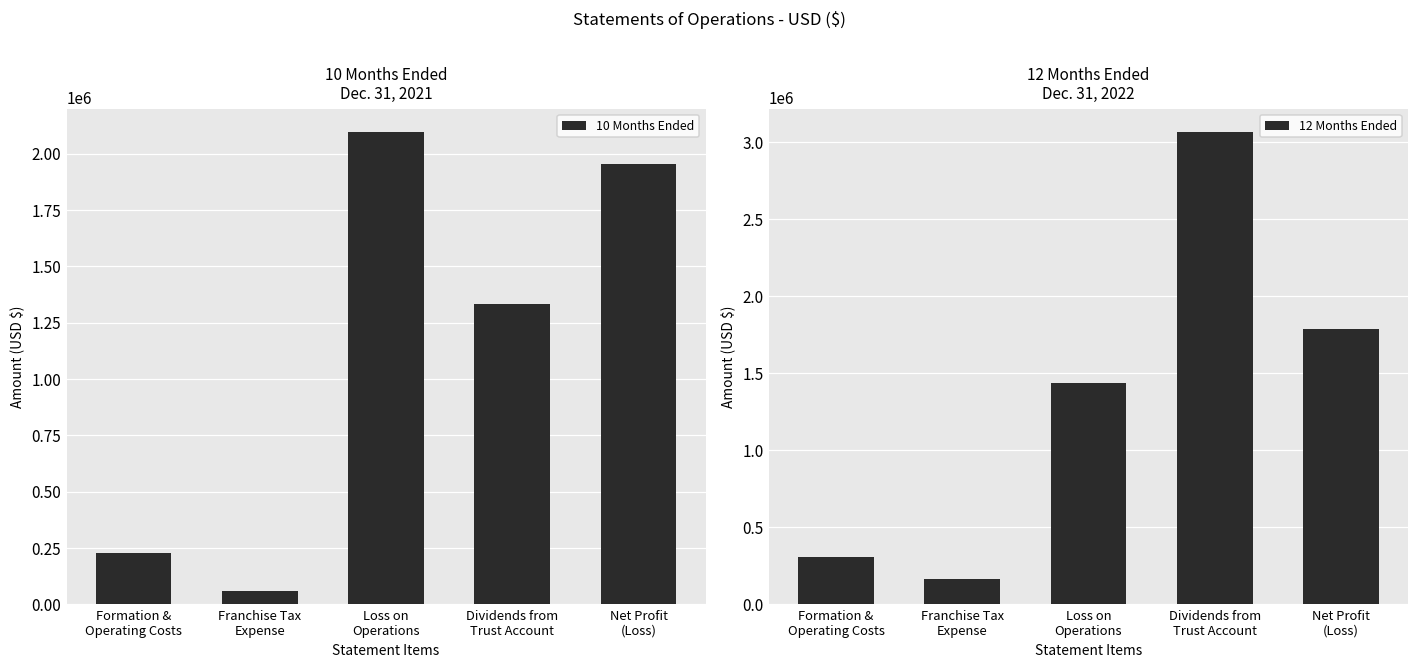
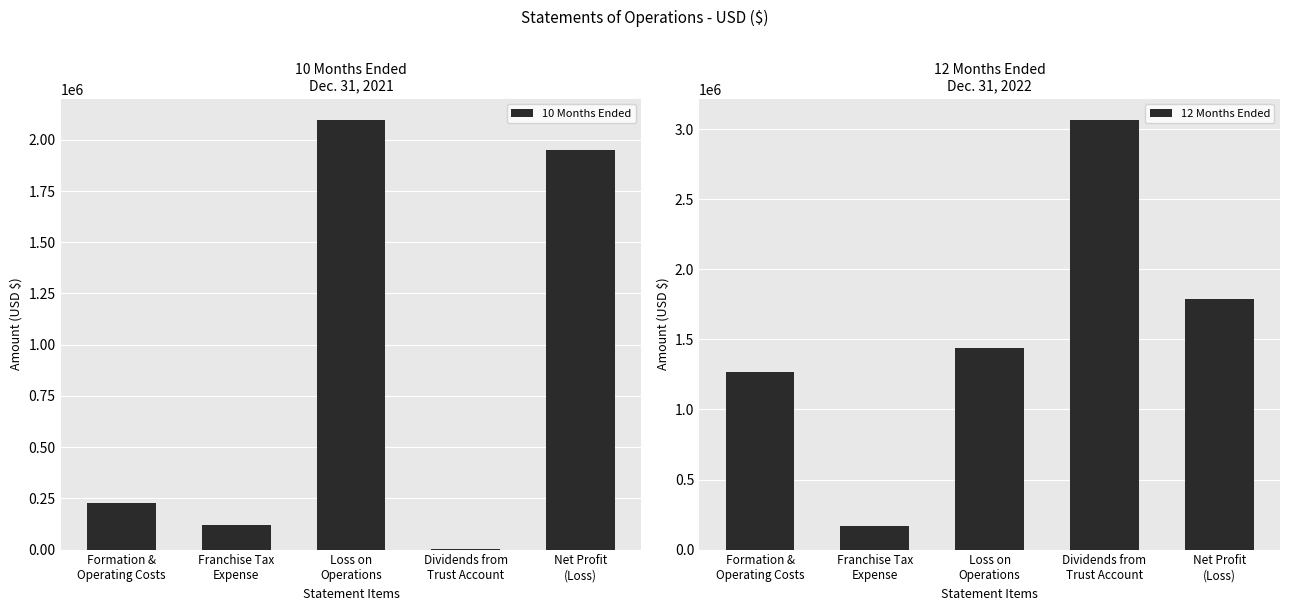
  {
    "10 Months Ended Dec. 31, 2021": {
      "Formation & Operating Costs": 230000,
-     "Franchise Tax Expense": 60000,
+     "Franchise Tax Expense": 120000,
      "Loss on Operations": 2100000,
-     "Dividends from Trust Account": 1330000,
+     "Dividends from Trust Account": 0,
      "Net Profit (Loss)": 1950000
    },
    "12 Months Ended Dec. 31, 2022": {
-     "Formation & Operating Costs": 310000,
+     "Formation & Operating Costs": 1270000,
      "Franchise Tax Expense": 170000,
      "Loss on Operations": 1440000,
      "Dividends from Trust Account": 3060000,
      "Net Profit (Loss)": 1790000
    }
  }
